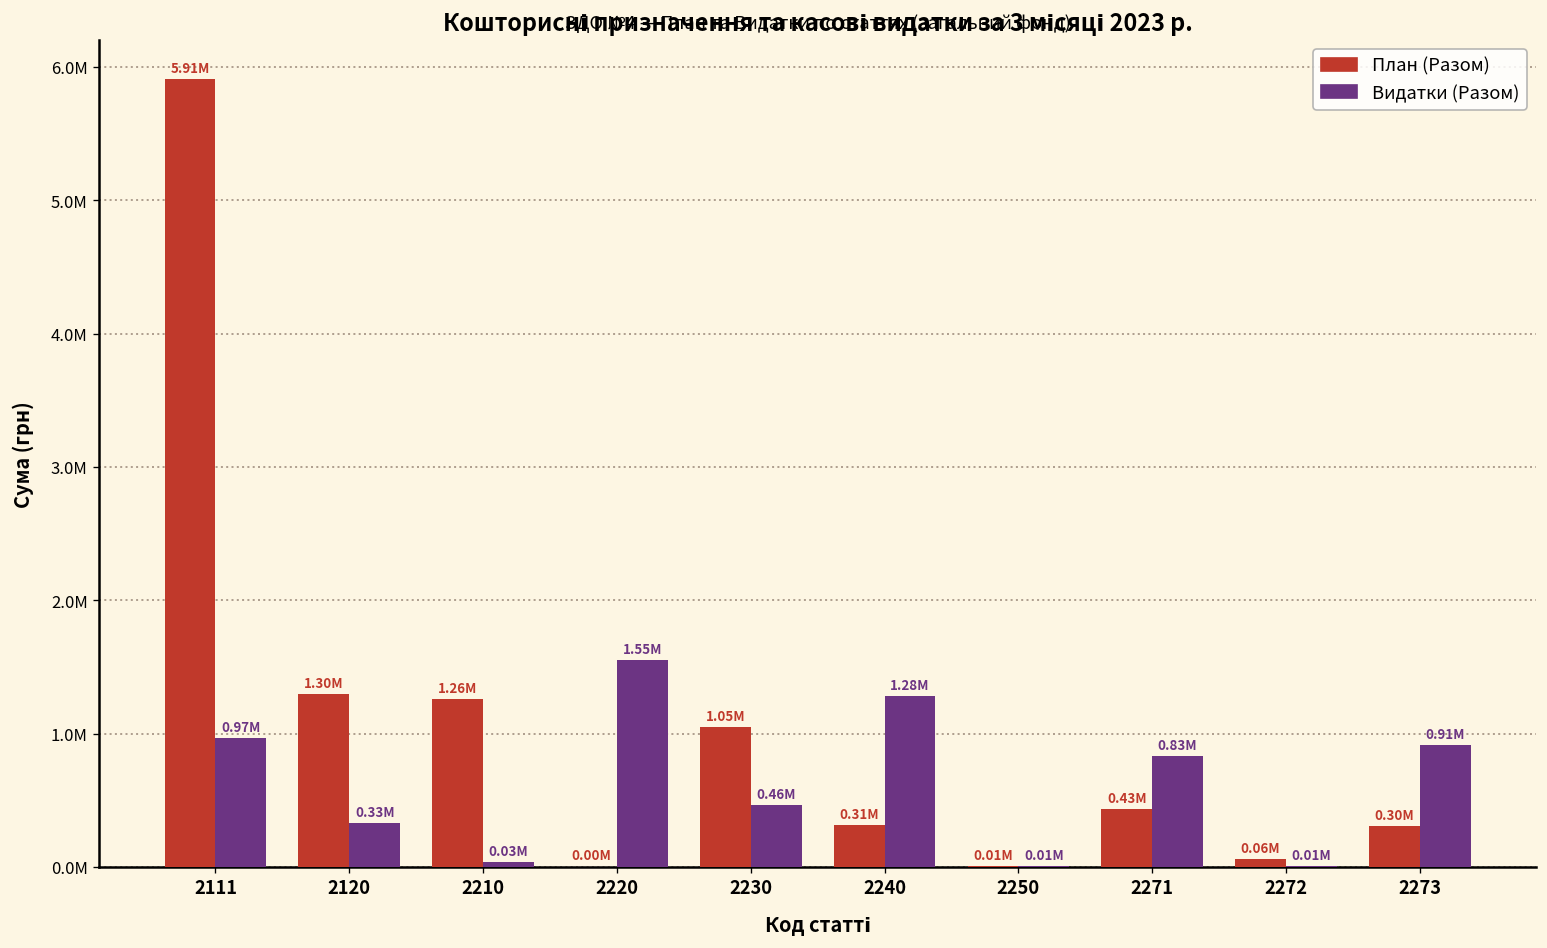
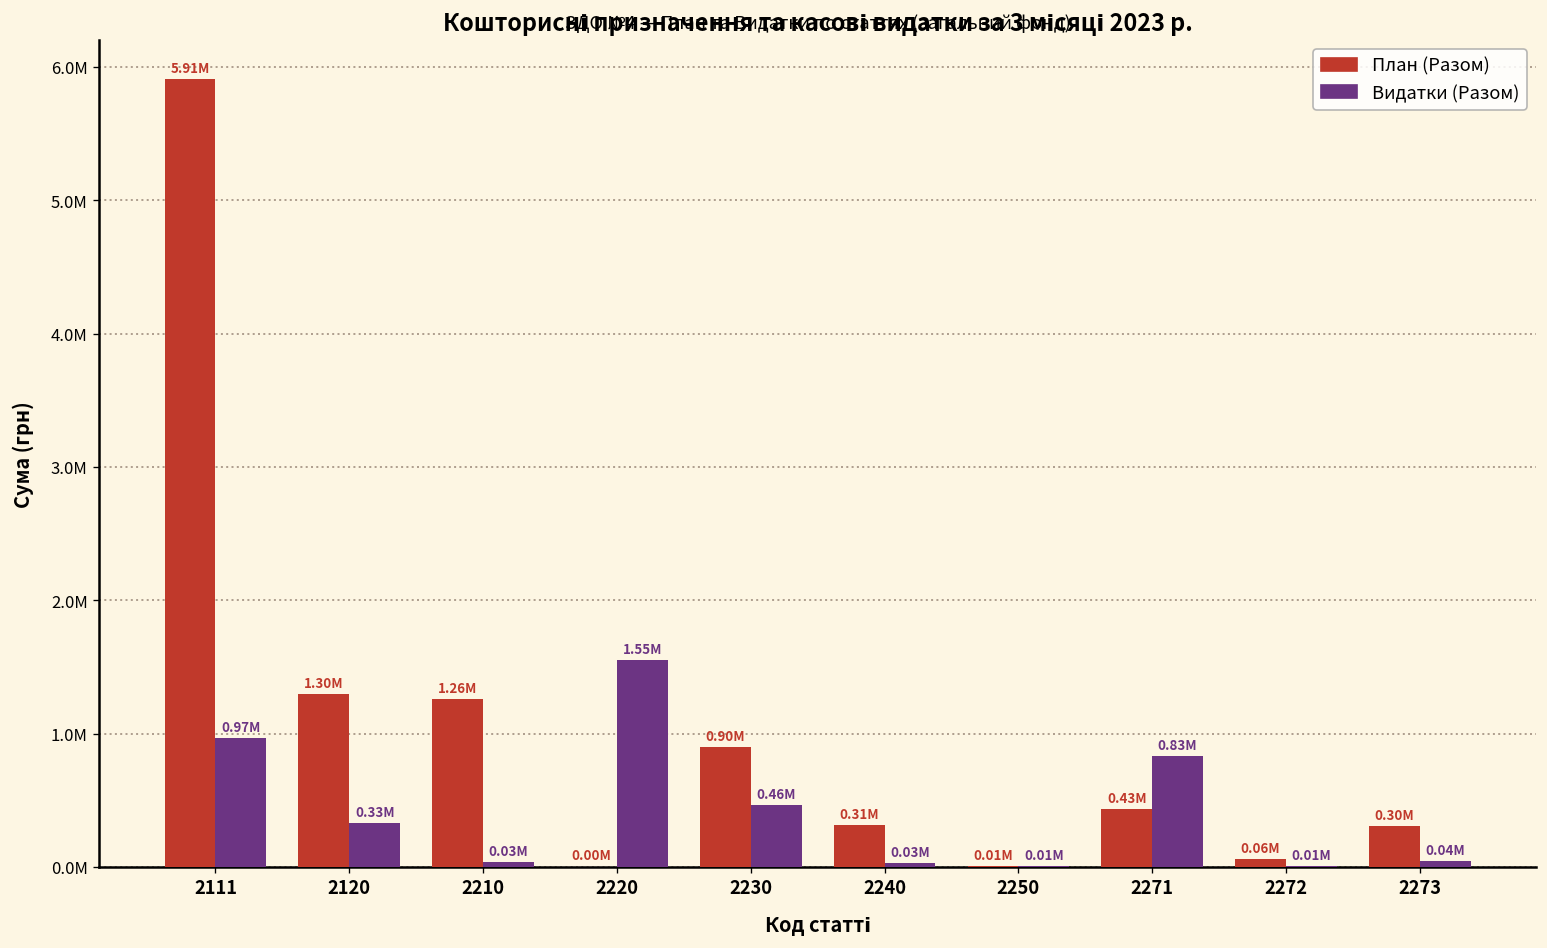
  {
    "План (Разом)": {
      "2111": "5.91M",
      "2120": "1.30M",
      "2210": "1.26M",
-     "2230": "1.05M",
+     "2230": "0.90M",
      "2240": "0.31M",
      "2250": "0.01M",
      "2271": "0.43M",
      "2272": "0.06M",
      "2273": "0.30M"
    },
    "Видатки (Разом)": {
      "2111": "0.97M",
      "2120": "0.33M",
      "2210": "0.03M",
      "2220": "1.55M",
      "2230": "0.46M",
-     "2240": "1.28M",
+     "2240": "0.03M",
      "2250": "0.01M",
      "2271": "0.83M",
      "2272": "0.01M",
-     "2273": "0.91M"
+     "2273": "0.04M"
    }
  }
